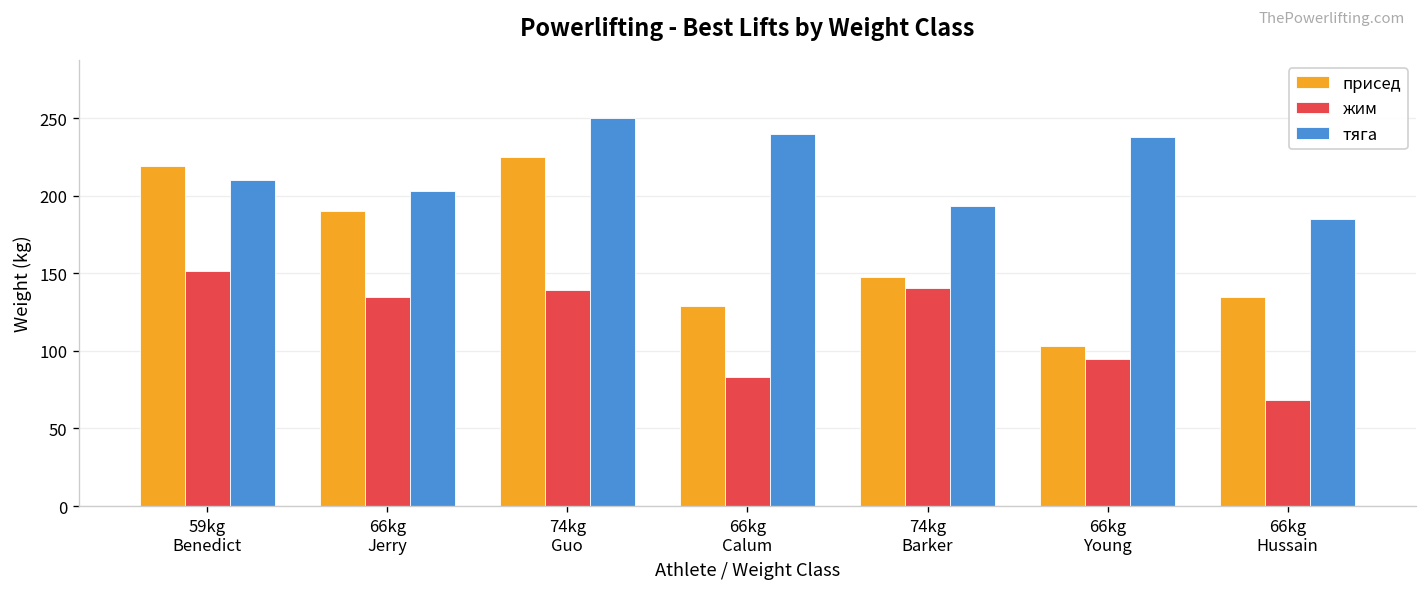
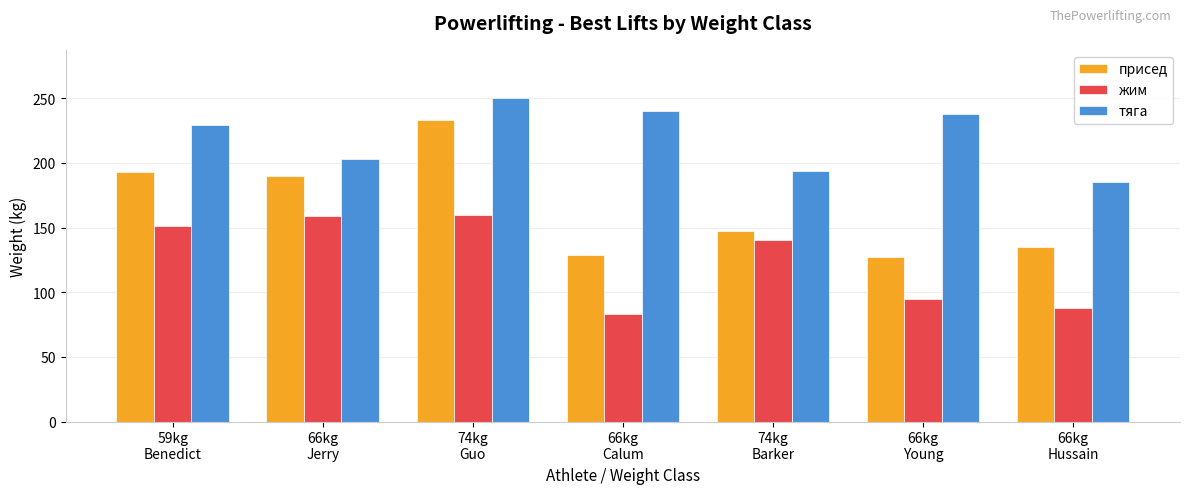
  {
    "присед": {
-     "59kg Benedict": 219,
+     "59kg Benedict": 193,
      "66kg Jerry": 190,
-     "74kg Guo": 225,
+     "74kg Guo": 233,
      "66kg Calum": 129,
      "74kg Barker": 148,
-     "66kg Young": 103,
+     "66kg Young": 128,
      "66kg Hussain": 135
    },
    "жим": {
      "59kg Benedict": 152,
-     "66kg Jerry": 135,
-     "74kg Guo": 139,
+     "66kg Jerry": 159,
+     "74kg Guo": 160,
      "66kg Calum": 83,
      "74kg Barker": 141,
      "66kg Young": 95,
-     "66kg Hussain": 68
+     "66kg Hussain": 88
    },
    "тяга": {
-     "59kg Benedict": 210,
+     "59kg Benedict": 229,
      "66kg Jerry": 203,
      "74kg Guo": 250,
      "66kg Calum": 240,
      "74kg Barker": 194,
      "66kg Young": 238,
      "66kg Hussain": 185
    }
  }
